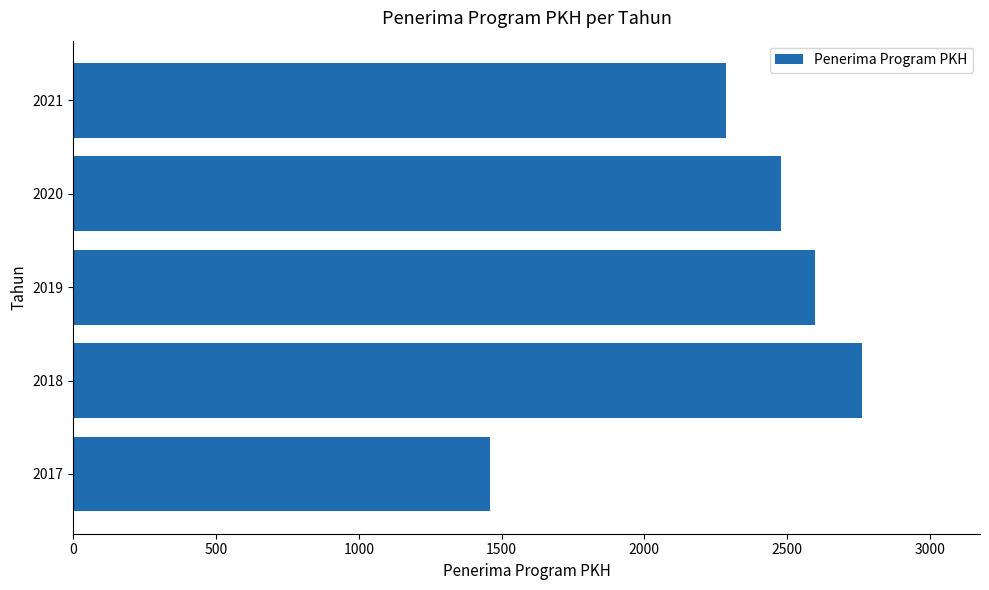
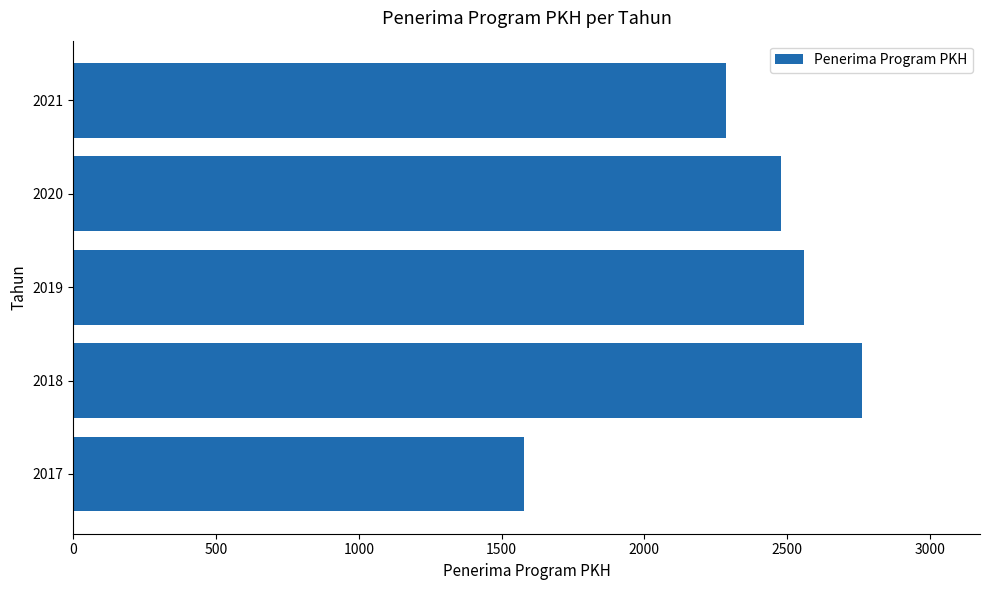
  {
    "2021": 2290,
    "2020": 2480,
-   "2019": 2600,
+   "2019": 2560,
    "2018": 2760,
-   "2017": 1460
+   "2017": 1580
  }
